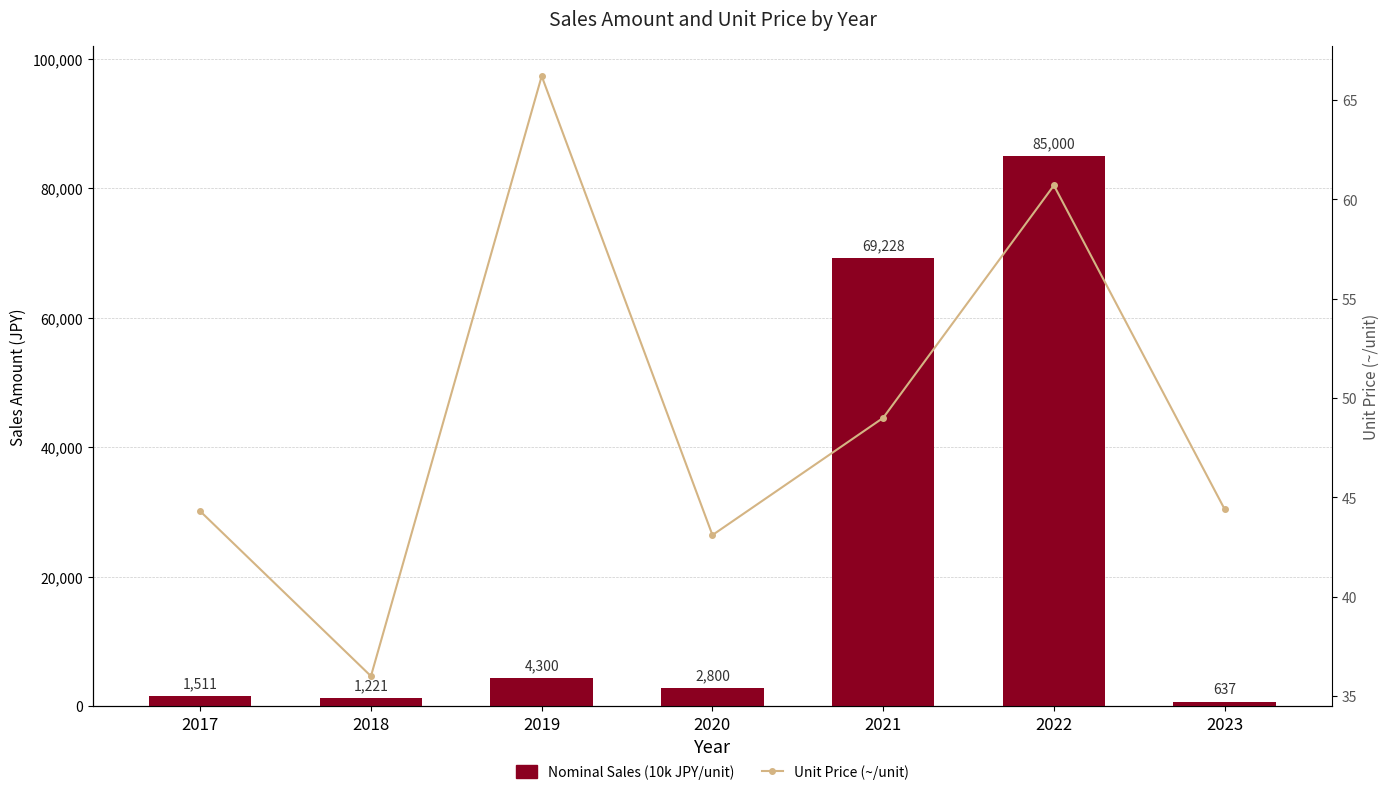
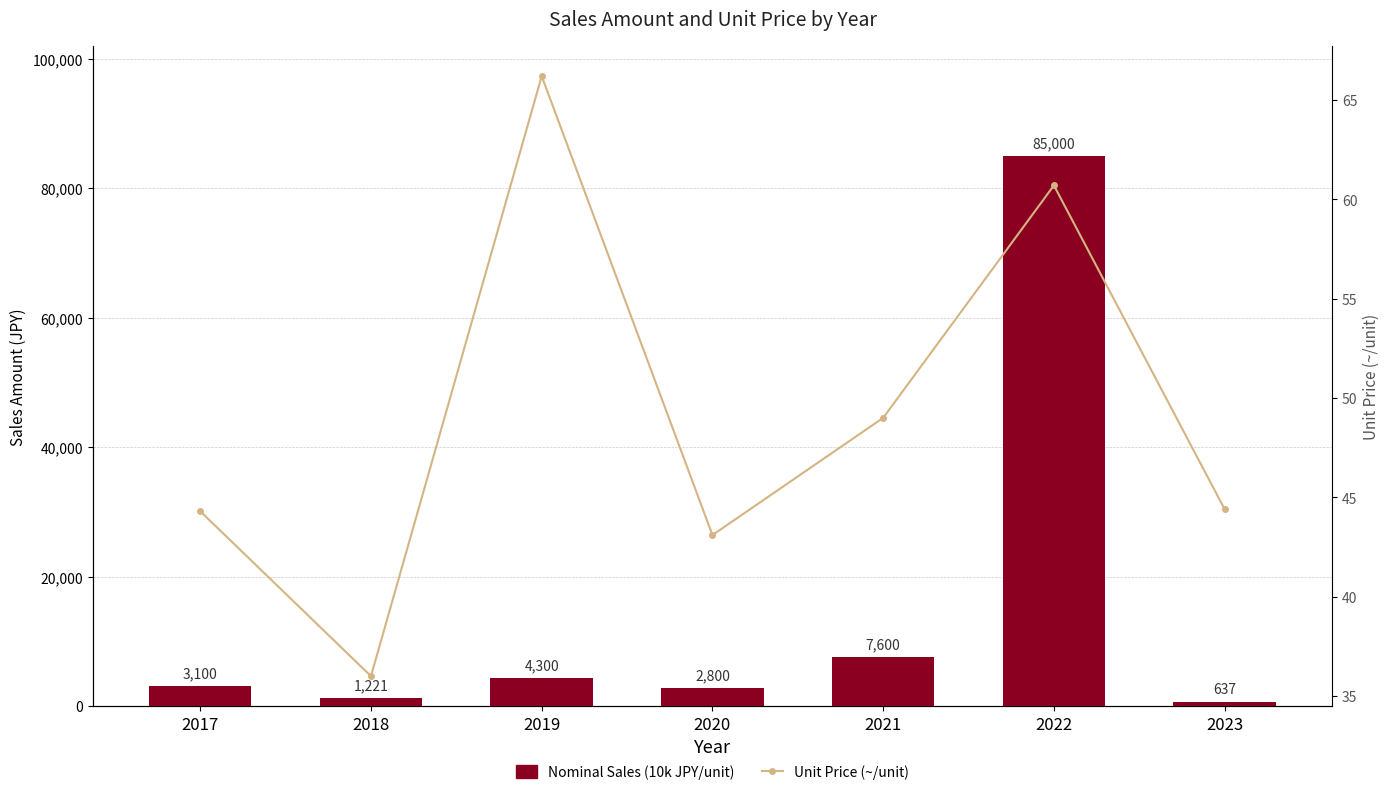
  {
    "Nominal Sales (10k JPY/unit)": {
-     "2017": "1,511",
+     "2017": "3,100",
      "2018": "1,221",
      "2019": "4,300",
      "2020": "2,800",
-     "2021": "69,228",
+     "2021": "7,600",
      "2022": "85,000",
      "2023": "637"
    }
  }
